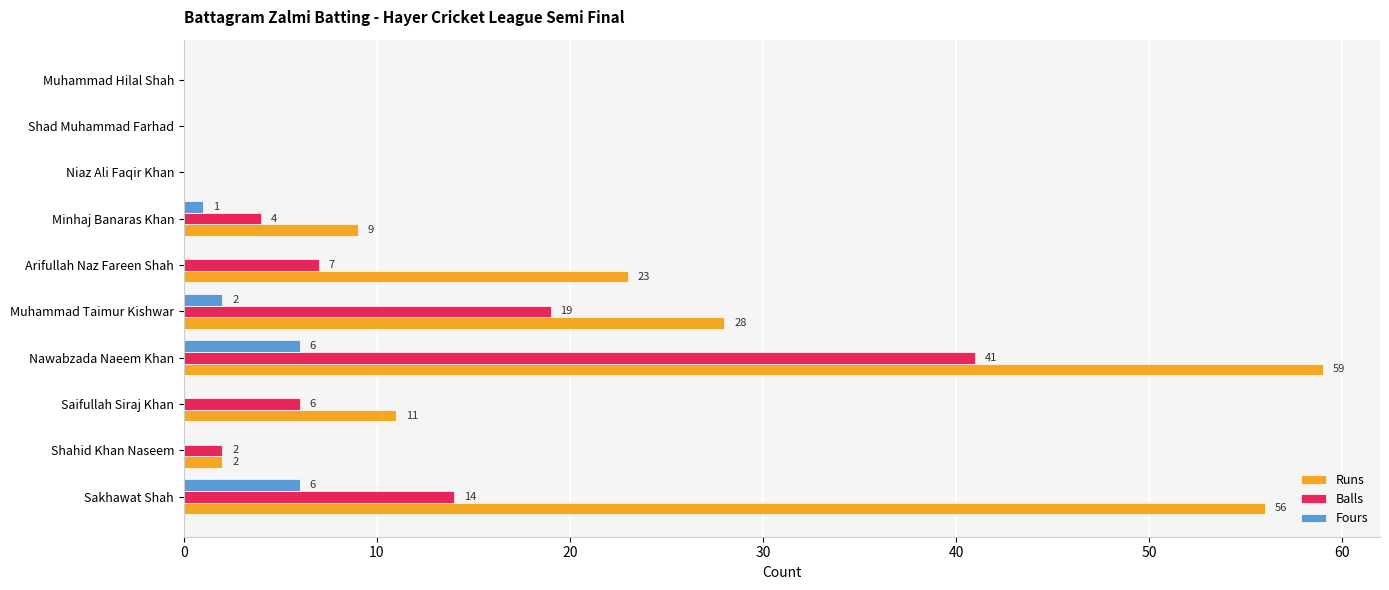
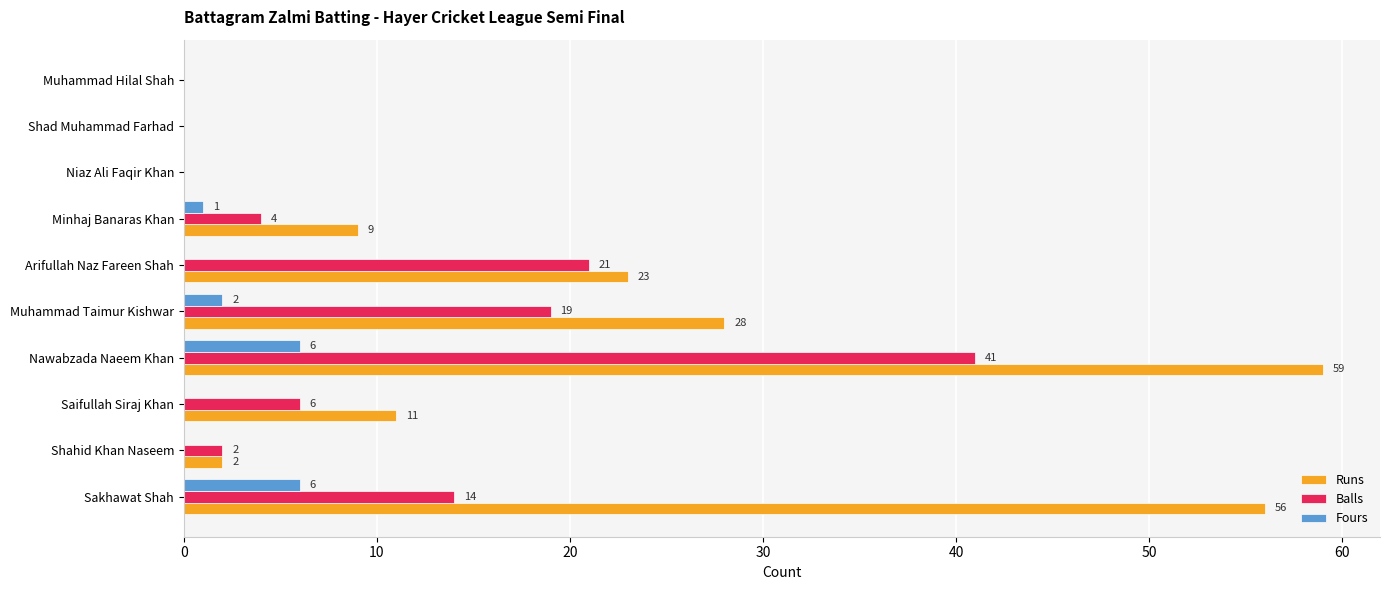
  {
    "Runs": {
      "Minhaj Banaras Khan": 9,
      "Arifullah Naz Fareen Shah": 23,
      "Muhammad Taimur Kishwar": 28,
      "Nawabzada Naeem Khan": 59,
      "Saifullah Siraj Khan": 11,
      "Shahid Khan Naseem": 2,
      "Sakhawat Shah": 56
    },
    "Balls": {
      "Minhaj Banaras Khan": 4,
-     "Arifullah Naz Fareen Shah": 7,
+     "Arifullah Naz Fareen Shah": 21,
      "Muhammad Taimur Kishwar": 19,
      "Nawabzada Naeem Khan": 41,
      "Saifullah Siraj Khan": 6,
      "Shahid Khan Naseem": 2,
      "Sakhawat Shah": 14
    },
    "Fours": {
      "Minhaj Banaras Khan": 1,
      "Muhammad Taimur Kishwar": 2,
      "Nawabzada Naeem Khan": 6,
      "Sakhawat Shah": 6
    }
  }
